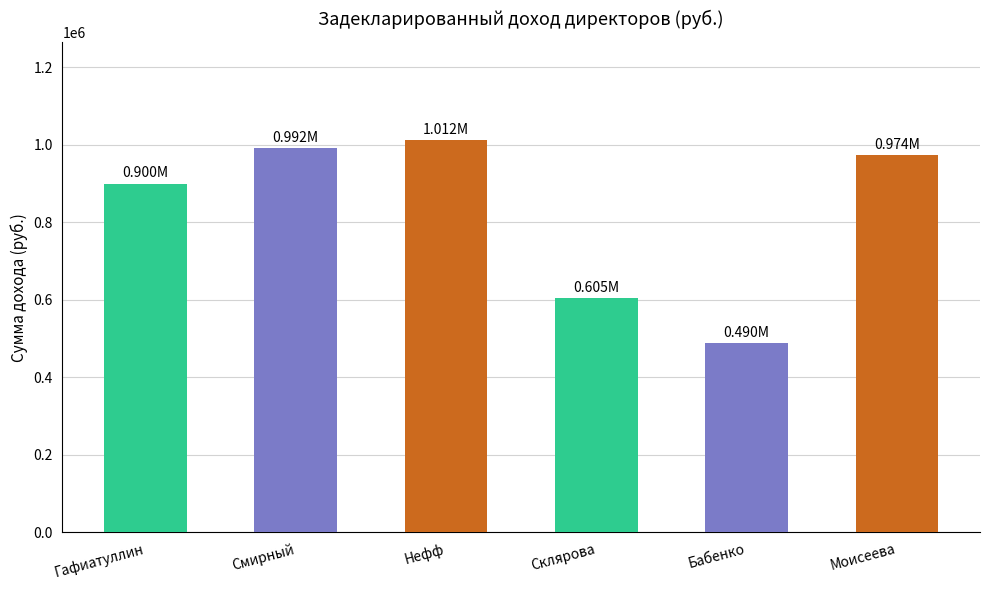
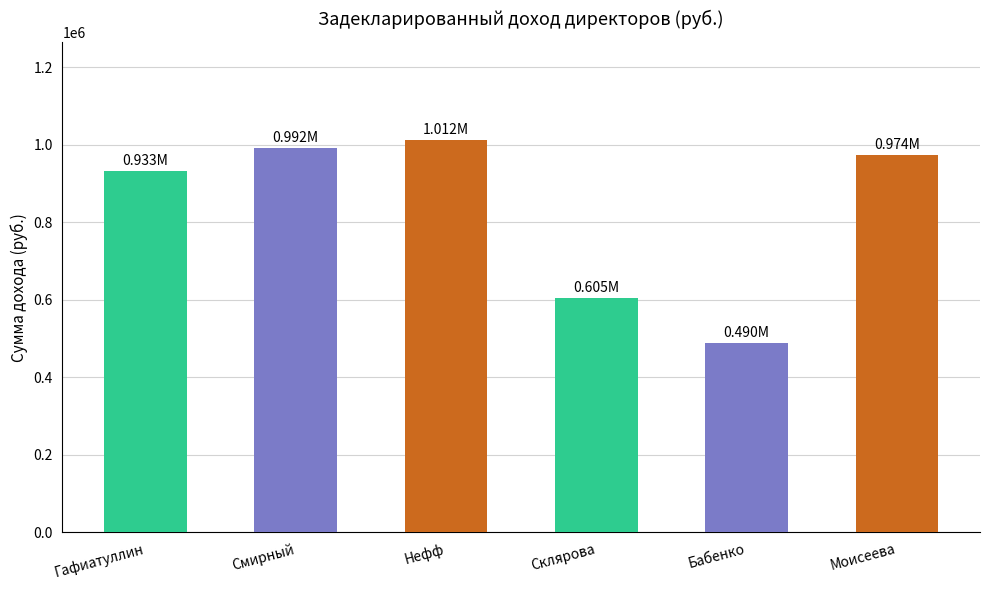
  {
-   "Гафиатуллин": "0.900M",
+   "Гафиатуллин": "0.933M",
    "Смирный": "0.992M",
    "Нефф": "1.012M",
    "Склярова": "0.605M",
    "Бабенко": "0.490M",
    "Моисеева": "0.974M"
  }
